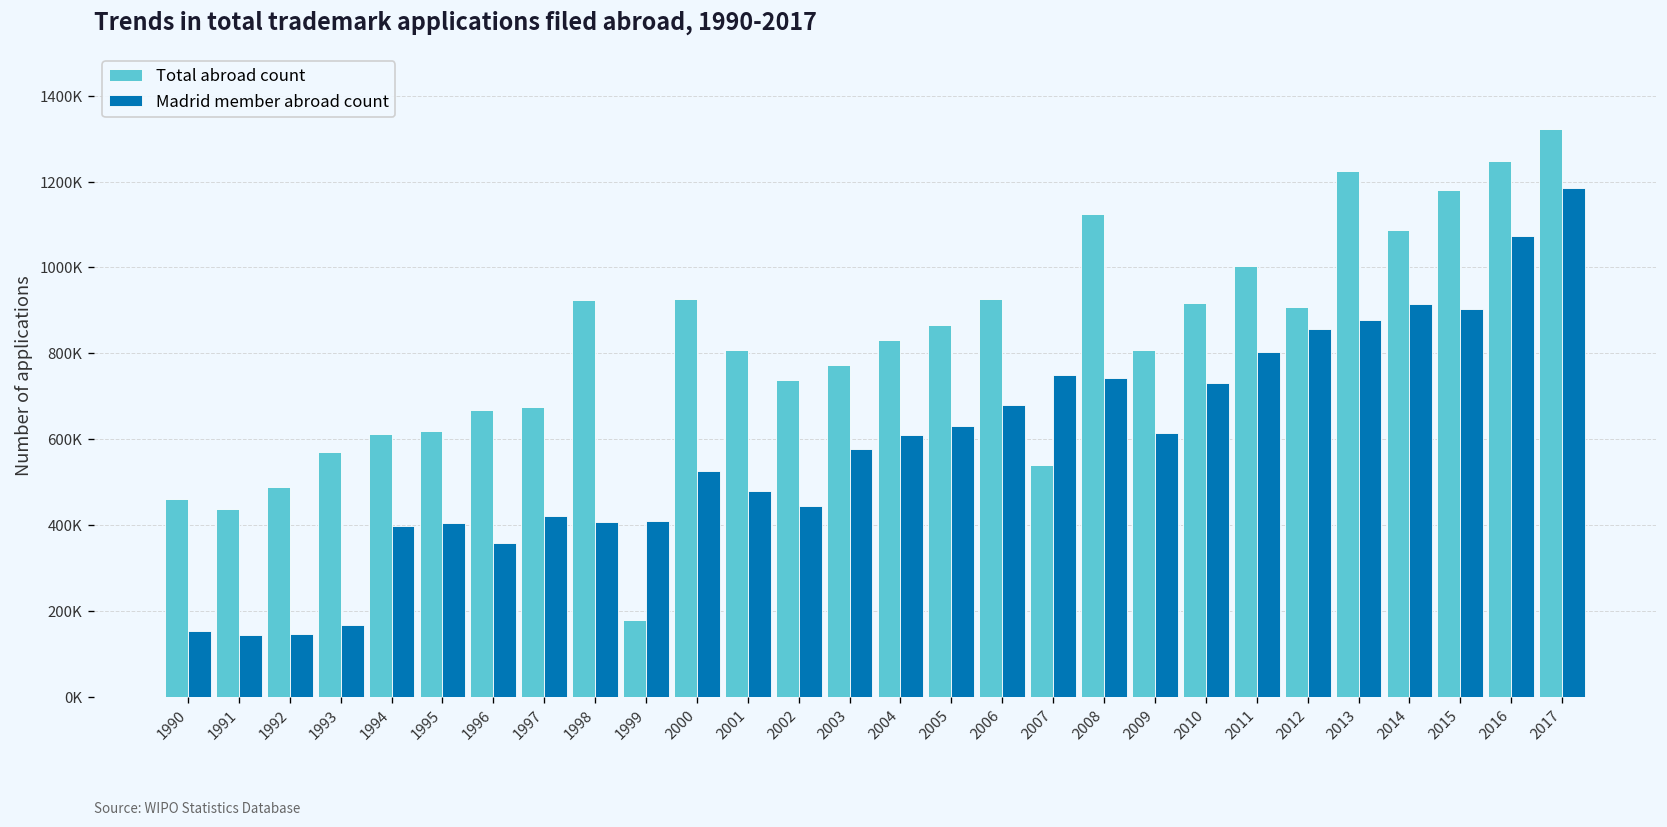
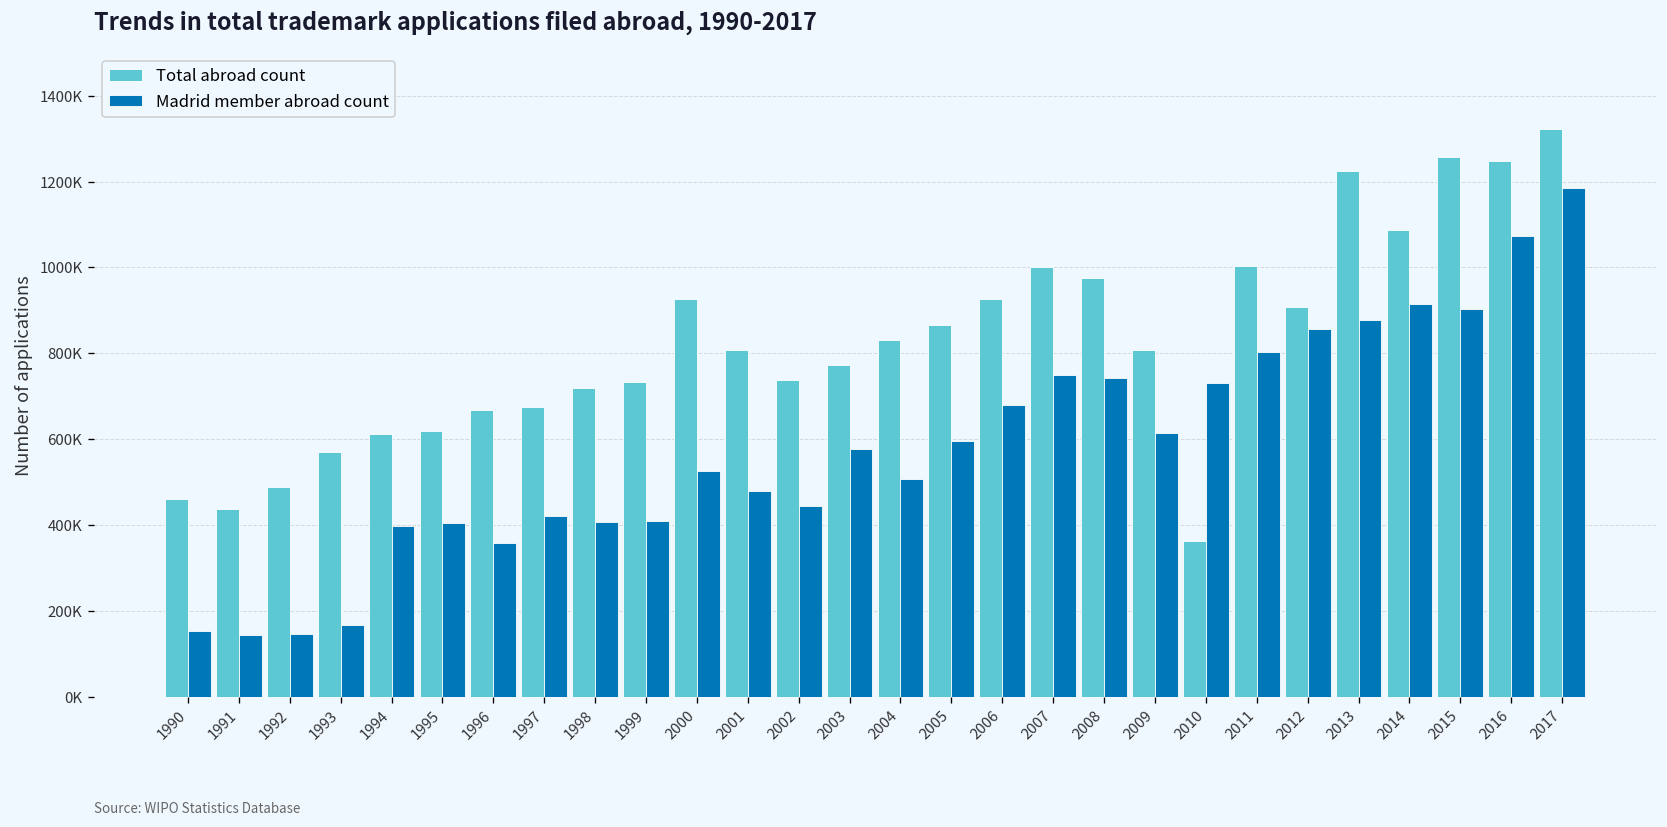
  {
    "Total abroad count": {
      "1990": 460000,
      "1991": 440000,
      "1992": 490000,
      "1993": 570000,
      "1994": 610000,
      "1995": 620000,
      "1996": 670000,
      "1997": 670000,
-     "1998": 920000,
-     "1999": 180000,
+     "1998": 720000,
+     "1999": 730000,
      "2000": 930000,
      "2001": 810000,
      "2002": 740000,
      "2003": 770000,
      "2004": 830000,
      "2005": 870000,
      "2006": 930000,
-     "2007": 540000,
-     "2008": 1130000,
+     "2007": 1000000,
+     "2008": 980000,
      "2009": 810000,
-     "2010": 920000,
+     "2010": 360000,
      "2011": 1000000,
      "2012": 910000,
      "2013": 1230000,
      "2014": 1090000,
-     "2015": 1180000,
+     "2015": 1260000,
      "2016": 1250000,
      "2017": 1320000
    },
    "Madrid member abroad count": {
      "1990": 150000,
      "1991": 140000,
      "1992": 150000,
      "1993": 170000,
      "1994": 400000,
      "1995": 400000,
      "1996": 360000,
      "1997": 420000,
      "1998": 410000,
      "1999": 410000,
      "2000": 530000,
      "2001": 480000,
      "2002": 440000,
      "2003": 580000,
-     "2004": 610000,
-     "2005": 630000,
+     "2004": 510000,
+     "2005": 600000,
      "2006": 680000,
      "2007": 750000,
      "2008": 740000,
      "2009": 620000,
      "2010": 730000,
      "2011": 800000,
      "2012": 860000,
      "2013": 880000,
      "2014": 910000,
      "2015": 900000,
      "2016": 1070000,
      "2017": 1190000
    }
  }
